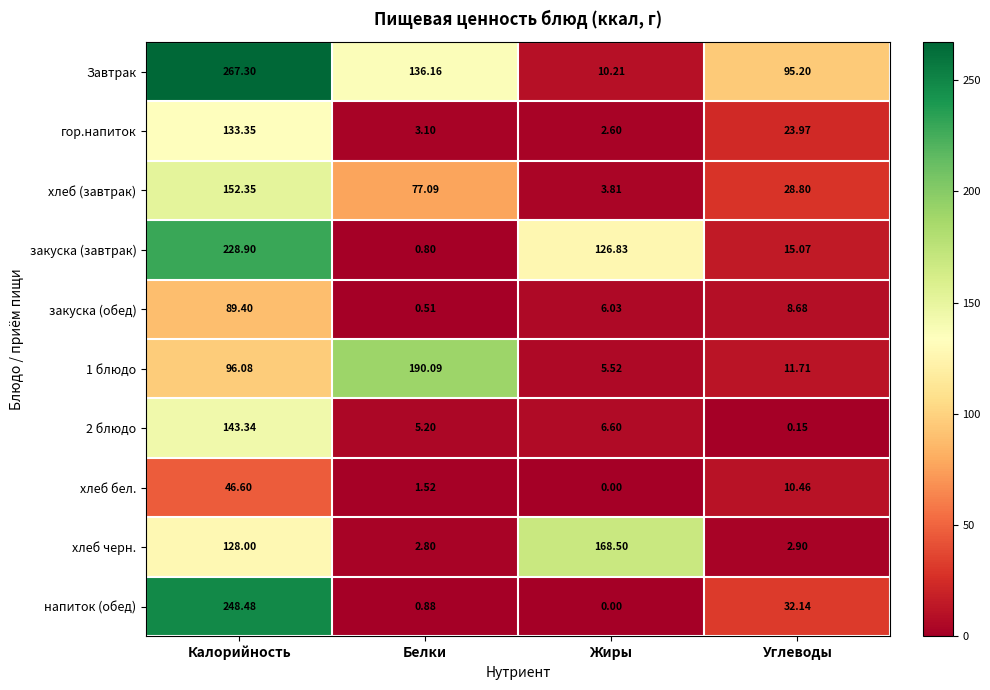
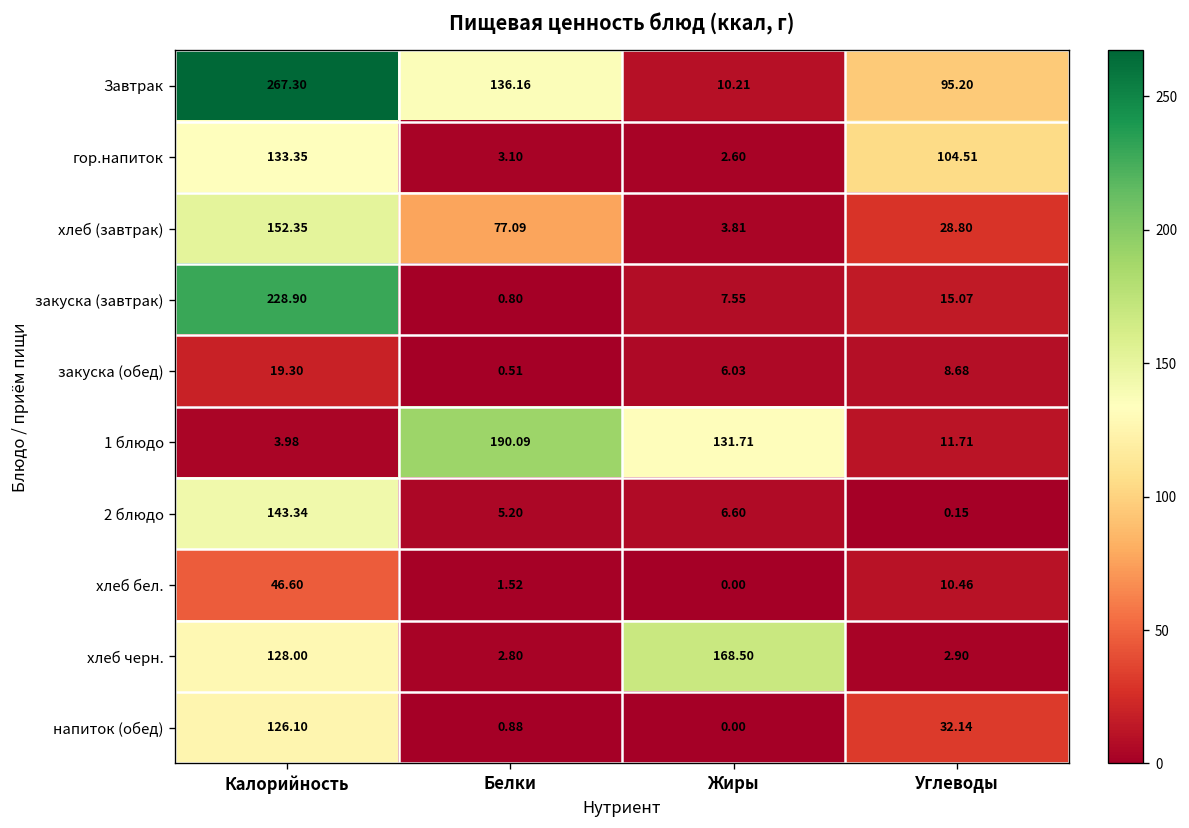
  {
    "Завтрак": {
      "Калорийность": 267.30,
      "Белки": 136.16,
      "Жиры": 10.21,
      "Углеводы": 95.20
    },
    "гор.напиток": {
      "Калорийность": 133.35,
      "Белки": 3.10,
      "Жиры": 2.60,
-     "Углеводы": 23.97
+     "Углеводы": 104.51
    },
    "хлеб (завтрак)": {
      "Калорийность": 152.35,
      "Белки": 77.09,
      "Жиры": 3.81,
      "Углеводы": 28.80
    },
    "закуска (завтрак)": {
      "Калорийность": 228.90,
      "Белки": 0.80,
-     "Жиры": 126.83,
+     "Жиры": 7.55,
      "Углеводы": 15.07
    },
    "закуска (обед)": {
-     "Калорийность": 89.40,
+     "Калорийность": 19.30,
      "Белки": 0.51,
      "Жиры": 6.03,
      "Углеводы": 8.68
    },
    "1 блюдо": {
-     "Калорийность": 96.08,
+     "Калорийность": 3.98,
      "Белки": 190.09,
-     "Жиры": 5.52,
+     "Жиры": 131.71,
      "Углеводы": 11.71
    },
    "2 блюдо": {
      "Калорийность": 143.34,
      "Белки": 5.20,
      "Жиры": 6.60,
      "Углеводы": 0.15
    },
    "хлеб бел.": {
      "Калорийность": 46.60,
      "Белки": 1.52,
      "Жиры": 0.00,
      "Углеводы": 10.46
    },
    "хлеб черн.": {
      "Калорийность": 128.00,
      "Белки": 2.80,
      "Жиры": 168.50,
      "Углеводы": 2.90
    },
    "напиток (обед)": {
-     "Калорийность": 248.48,
+     "Калорийность": 126.10,
      "Белки": 0.88,
      "Жиры": 0.00,
      "Углеводы": 32.14
    }
  }
